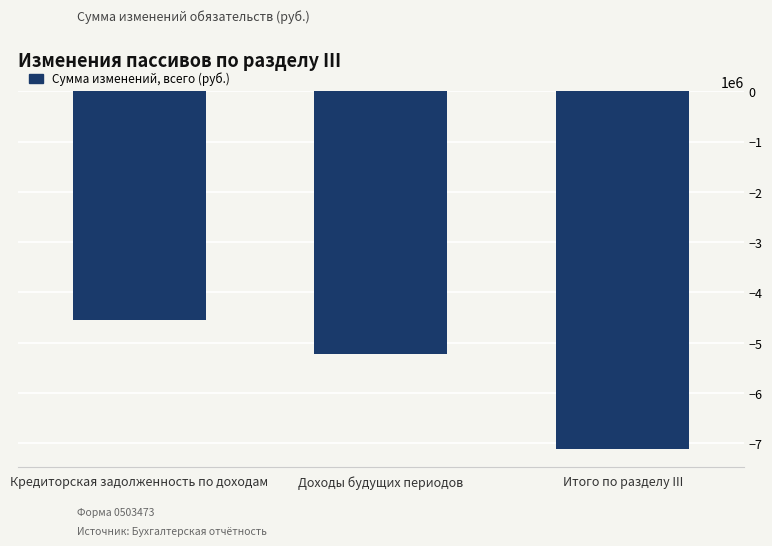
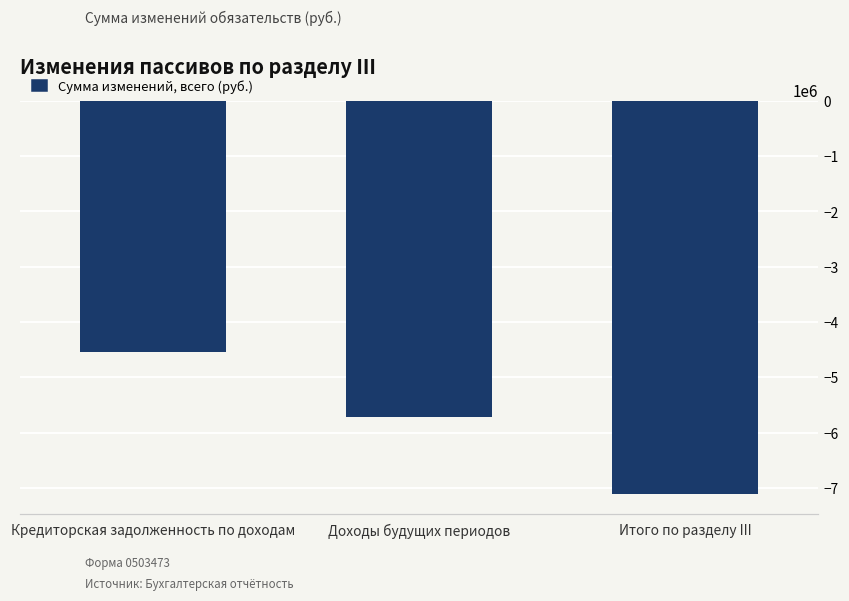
  {
    "Кредиторская задолженность по доходам": -4600000,
-   "Доходы будущих периодов": -5200000,
+   "Доходы будущих периодов": -5700000,
    "Итого по разделу III": -7100000
  }
